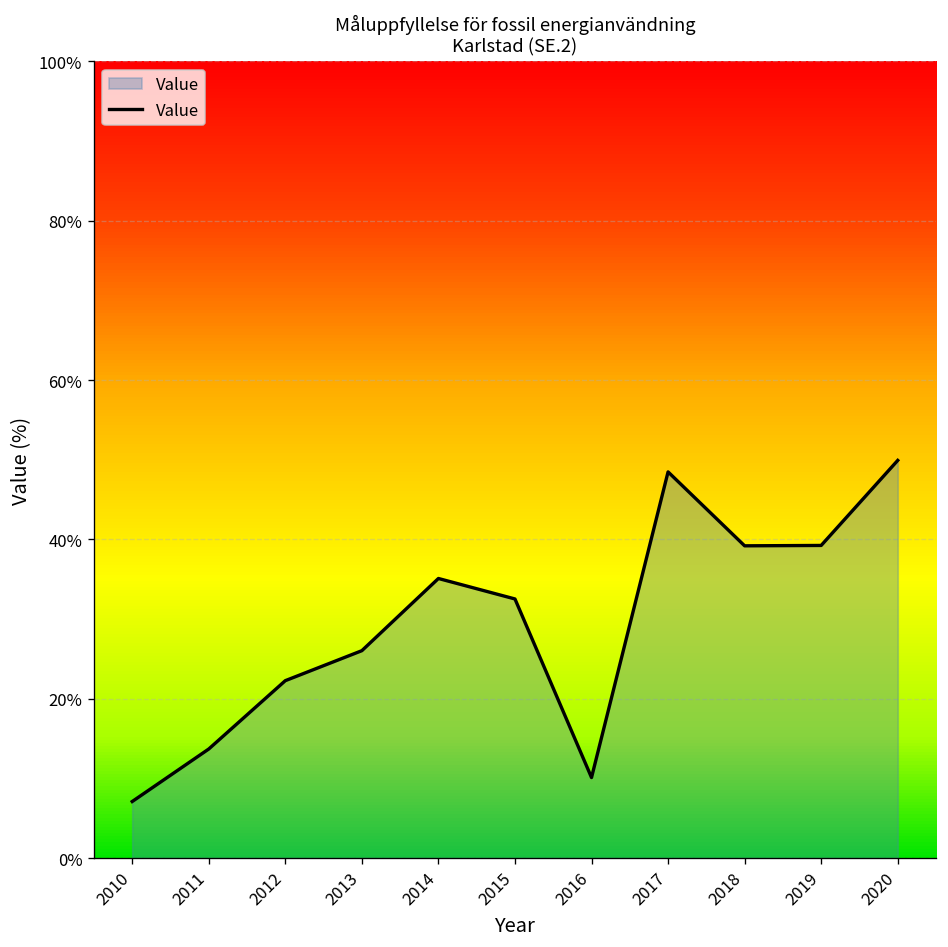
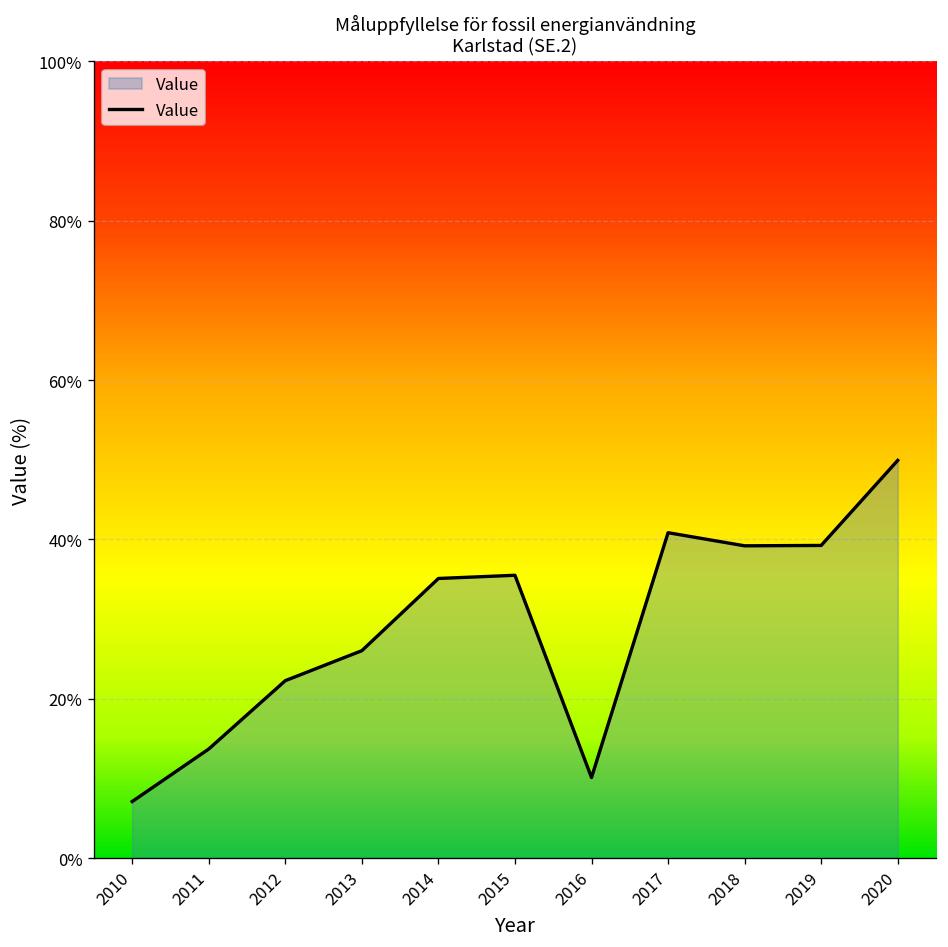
  {
    "2010": "7%",
    "2011": "14%",
    "2012": "22%",
    "2013": "26%",
    "2014": "35%",
-   "2015": "33%",
+   "2015": "35%",
    "2016": "10%",
-   "2017": "48%",
+   "2017": "41%",
    "2018": "39%",
    "2019": "39%",
    "2020": "50%"
  }
